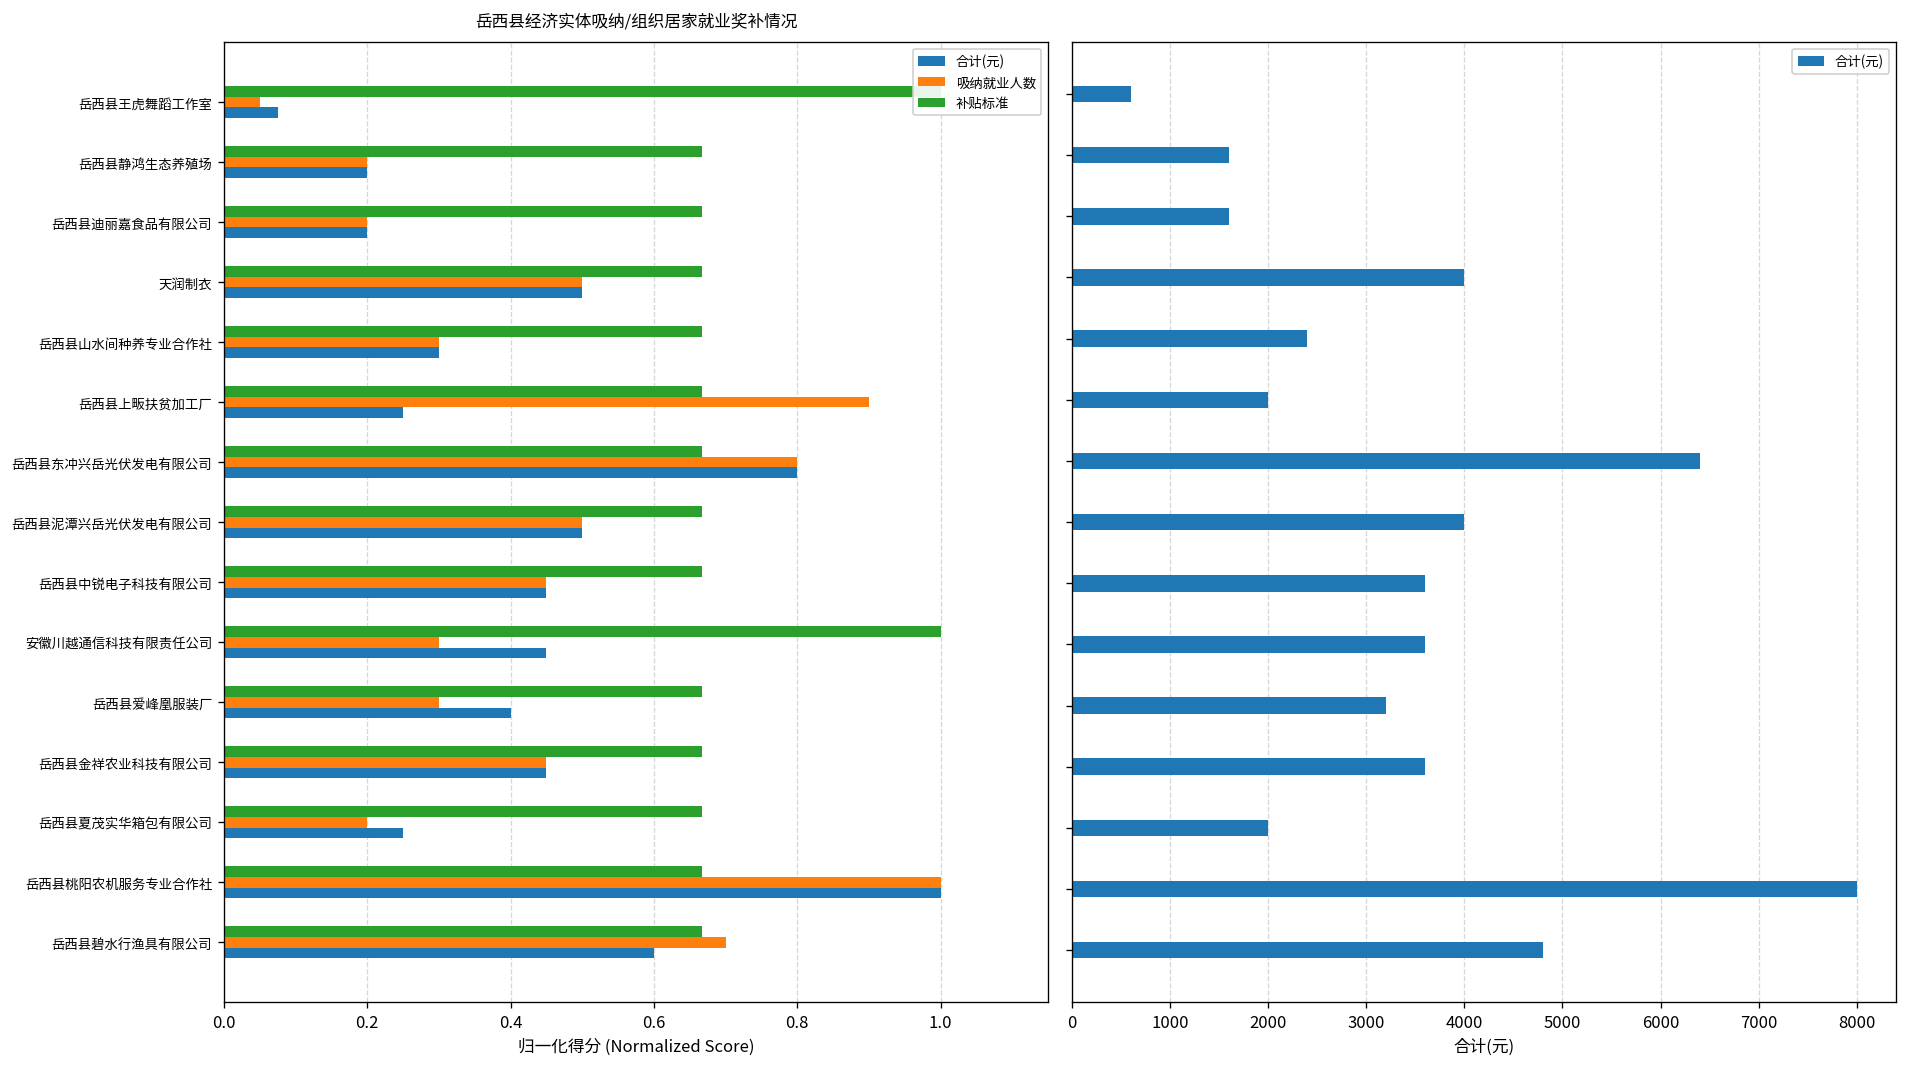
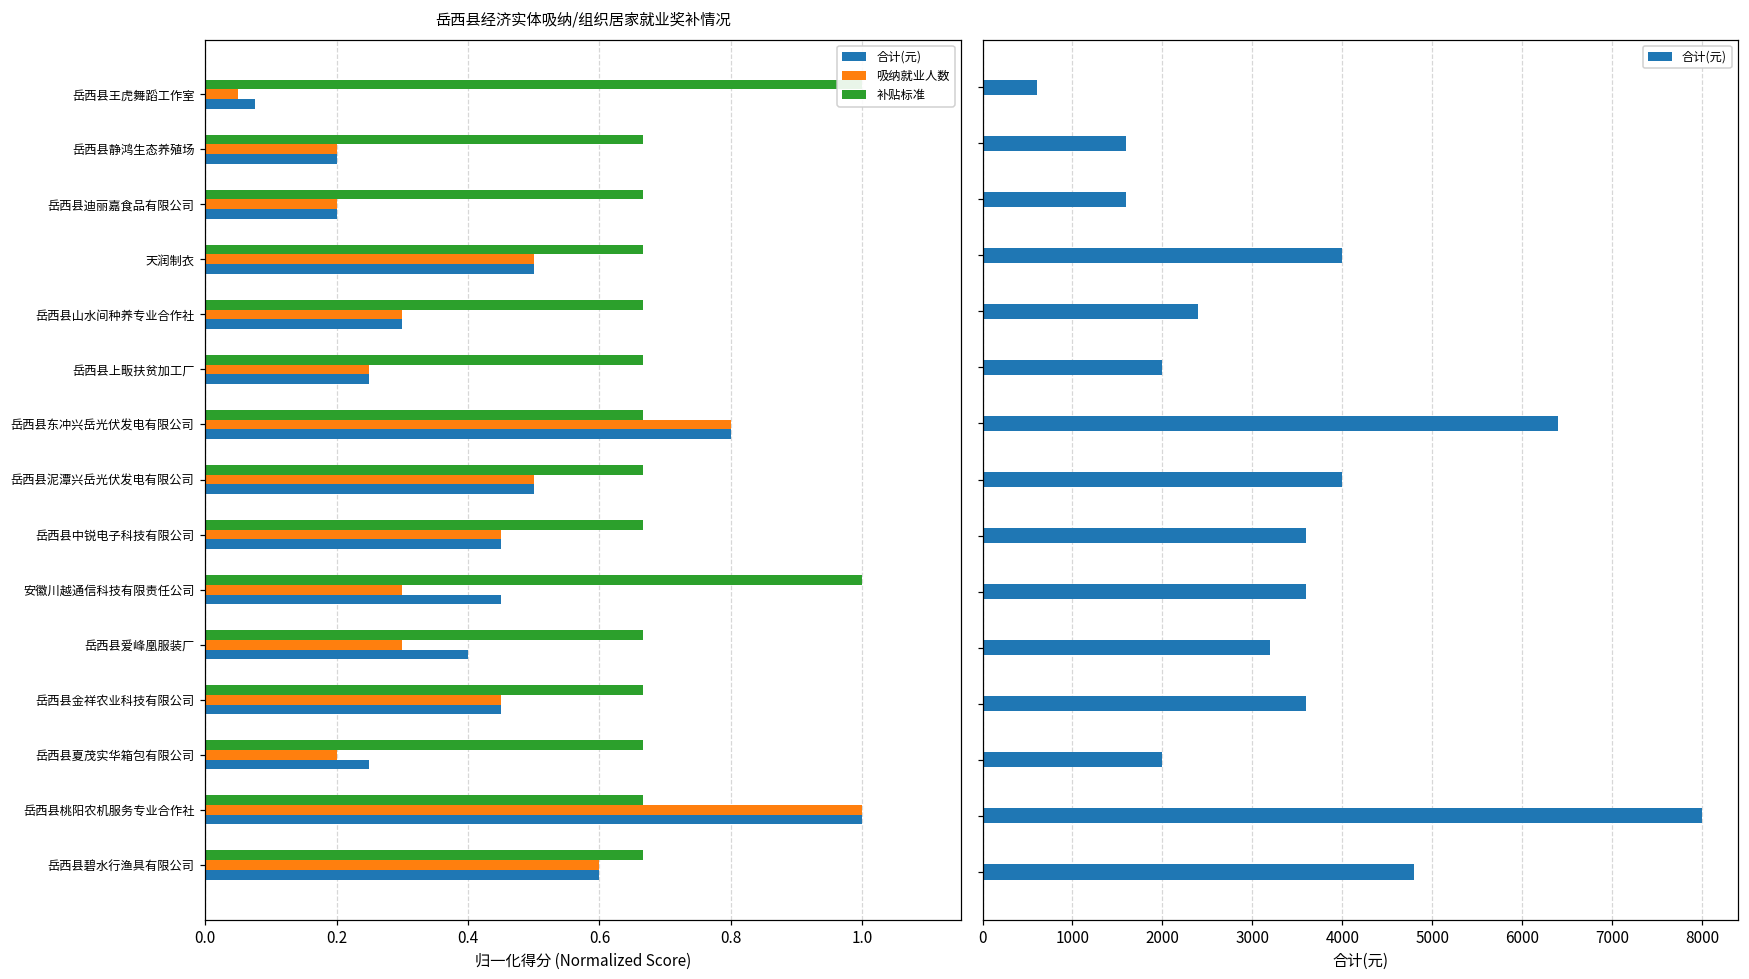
  {
    "岳西县经济实体吸纳/组织居家就业奖补情况": {
      "合计(元)": {
        "岳西县王虎舞蹈工作室": 0.08,
        "岳西县静鸿生态养殖场": 0.20,
        "岳西县迪丽嘉食品有限公司": 0.20,
        "天润制衣": 0.50,
        "岳西县山水间种养专业合作社": 0.30,
        "岳西县上畈扶贫加工厂": 0.25,
        "岳西县东冲兴岳光伏发电有限公司": 0.80,
        "岳西县泥潭兴岳光伏发电有限公司": 0.50,
        "岳西县中锐电子科技有限公司": 0.45,
        "安徽川越通信科技有限责任公司": 0.45,
        "岳西县爱峰凰服装厂": 0.40,
        "岳西县金祥农业科技有限公司": 0.45,
        "岳西县夏茂实华箱包有限公司": 0.25,
        "岳西县桃阳农机服务专业合作社": 1.00,
        "岳西县碧水行渔具有限公司": 0.60
      },
      "吸纳就业人数": {
        "岳西县王虎舞蹈工作室": 0.05,
        "岳西县静鸿生态养殖场": 0.20,
        "岳西县迪丽嘉食品有限公司": 0.20,
        "天润制衣": 0.50,
        "岳西县山水间种养专业合作社": 0.30,
-       "岳西县上畈扶贫加工厂": 0.90,
+       "岳西县上畈扶贫加工厂": 0.25,
        "岳西县东冲兴岳光伏发电有限公司": 0.80,
        "岳西县泥潭兴岳光伏发电有限公司": 0.50,
        "岳西县中锐电子科技有限公司": 0.45,
        "安徽川越通信科技有限责任公司": 0.30,
        "岳西县爱峰凰服装厂": 0.30,
        "岳西县金祥农业科技有限公司": 0.45,
        "岳西县夏茂实华箱包有限公司": 0.20,
        "岳西县桃阳农机服务专业合作社": 1.00,
-       "岳西县碧水行渔具有限公司": 0.70
+       "岳西县碧水行渔具有限公司": 0.60
      },
      "补贴标准": {
        "岳西县静鸿生态养殖场": 0.67,
        "岳西县迪丽嘉食品有限公司": 0.67,
        "天润制衣": 0.67,
        "岳西县山水间种养专业合作社": 0.67,
        "岳西县上畈扶贫加工厂": 0.67,
        "岳西县东冲兴岳光伏发电有限公司": 0.67,
        "岳西县泥潭兴岳光伏发电有限公司": 0.67,
        "岳西县中锐电子科技有限公司": 0.67,
        "安徽川越通信科技有限责任公司": 1.00,
        "岳西县爱峰凰服装厂": 0.67,
        "岳西县金祥农业科技有限公司": 0.67,
        "岳西县夏茂实华箱包有限公司": 0.67,
        "岳西县桃阳农机服务专业合作社": 0.67,
        "岳西县碧水行渔具有限公司": 0.67
      }
    }
  }
